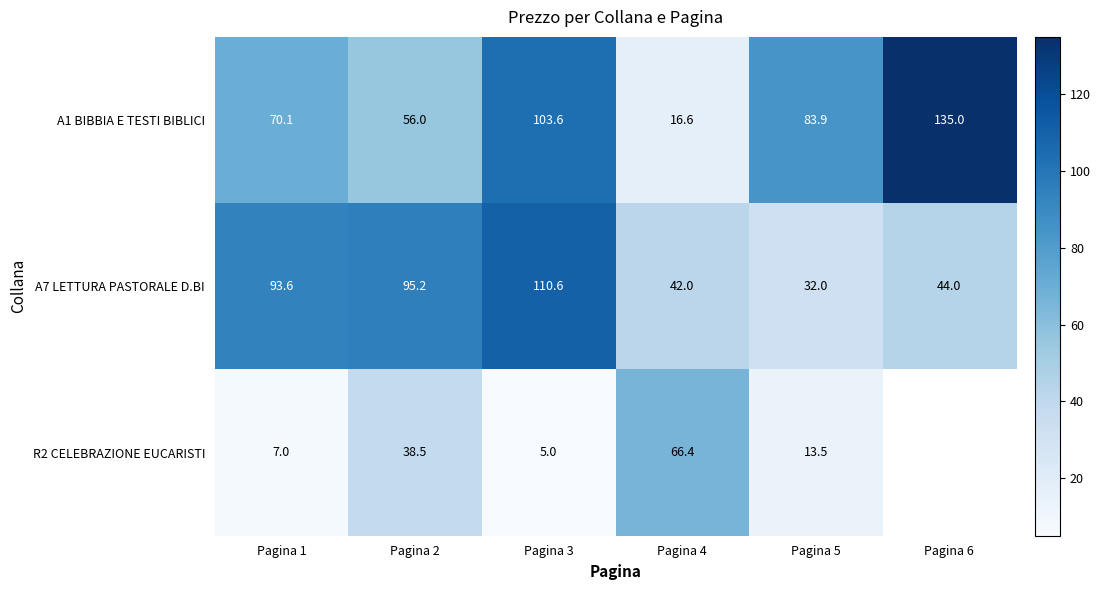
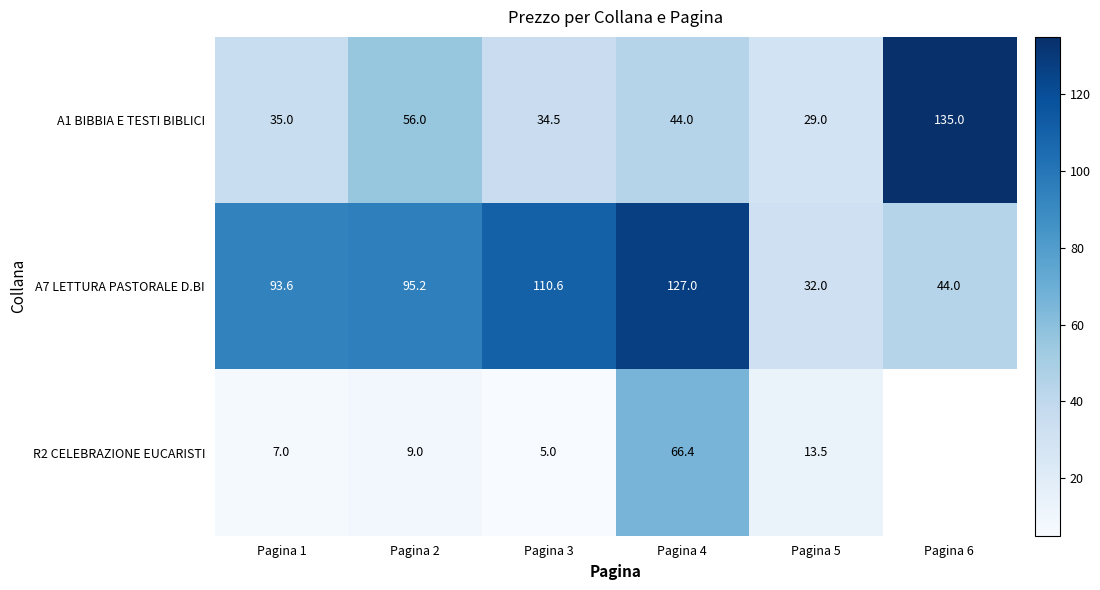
  {
    "A1 BIBBIA E TESTI BIBLICI": {
-     "Pagina 1": 70.1,
+     "Pagina 1": 35.0,
      "Pagina 2": 56.0,
-     "Pagina 3": 103.6,
-     "Pagina 4": 16.6,
-     "Pagina 5": 83.9,
+     "Pagina 3": 34.5,
+     "Pagina 4": 44.0,
+     "Pagina 5": 29.0,
      "Pagina 6": 135.0
    },
    "A7 LETTURA PASTORALE D.BI": {
      "Pagina 1": 93.6,
      "Pagina 2": 95.2,
      "Pagina 3": 110.6,
-     "Pagina 4": 42.0,
+     "Pagina 4": 127.0,
      "Pagina 5": 32.0,
      "Pagina 6": 44.0
    },
    "R2 CELEBRAZIONE EUCARISTI": {
      "Pagina 1": 7.0,
-     "Pagina 2": 38.5,
+     "Pagina 2": 9.0,
      "Pagina 3": 5.0,
      "Pagina 4": 66.4,
      "Pagina 5": 13.5
    }
  }
